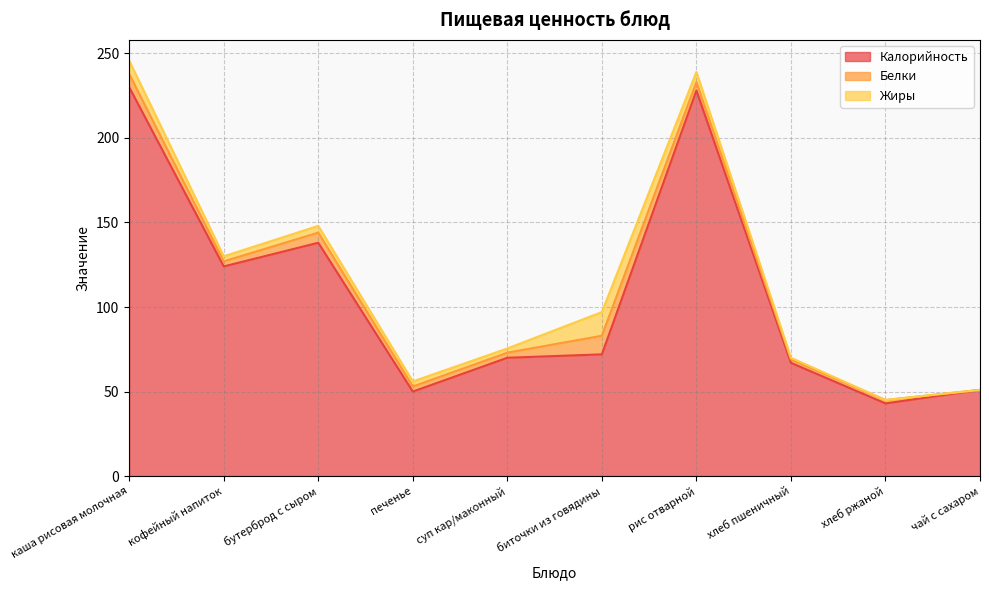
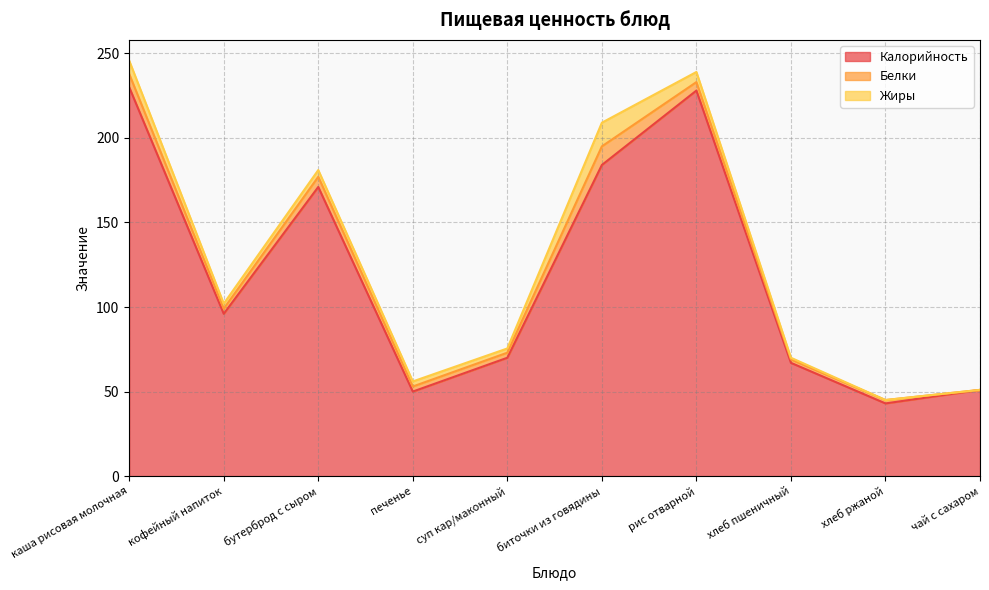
  {
    "Калорийность": {
      "каша рисовая молочная": 230,
-     "кофейный напиток": 124,
-     "бутерброд с сыром": 138,
+     "кофейный напиток": 96,
+     "бутерброд с сыром": 171,
      "печенье": 50,
      "суп кар/маконный": 70,
-     "биточки из говядины": 72,
+     "биточки из говядины": 184,
      "рис отварной": 228,
      "хлеб пшеничный": 67,
      "хлеб ржаной": 43
    }
  }
